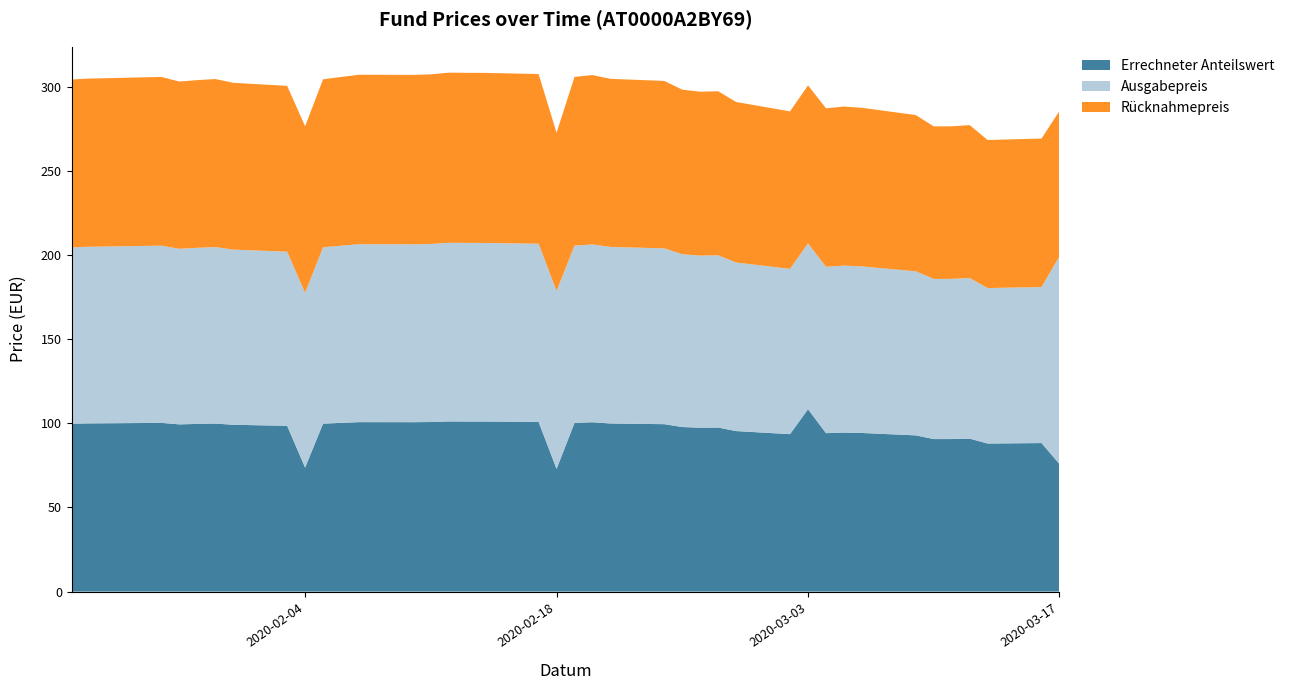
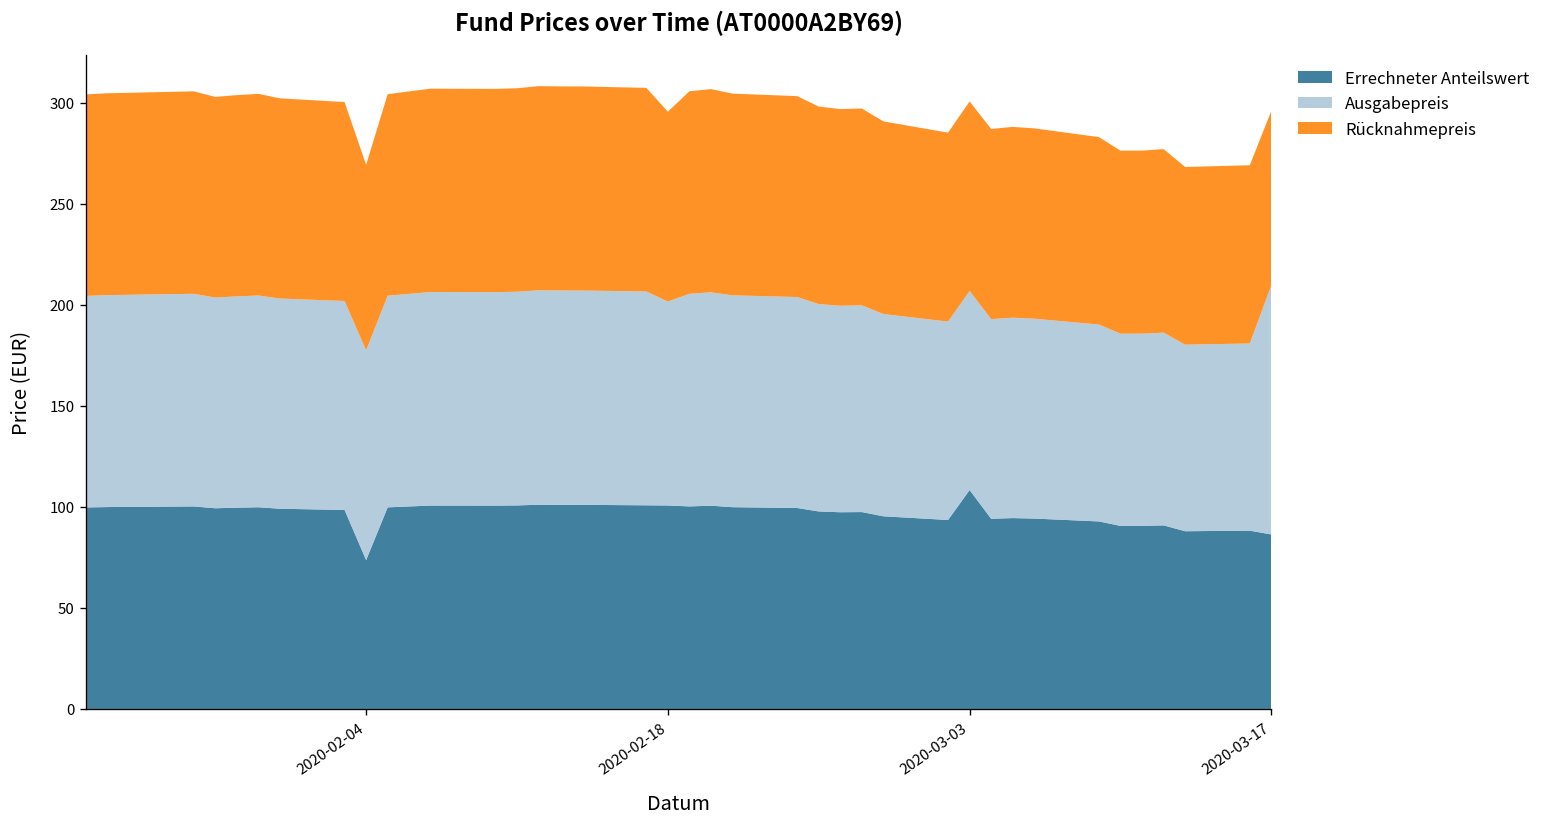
  {
    "Errechneter Anteilswert": {
      "2020-02-04": 74,
-     "2020-02-18": 73,
+     "2020-02-18": 101,
      "2020-03-03": 108,
-     "2020-03-17": 76
+     "2020-03-17": 86
    },
    "Ausgabepreis": {
      "2020-02-04": 104,
-     "2020-02-18": 106,
+     "2020-02-18": 101,
      "2020-03-03": 99,
      "2020-03-17": 123
    },
    "Rücknahmepreis": {
-     "2020-02-04": 99,
+     "2020-02-04": 92,
      "2020-02-18": 94,
      "2020-03-03": 94,
      "2020-03-17": 86
    }
  }
